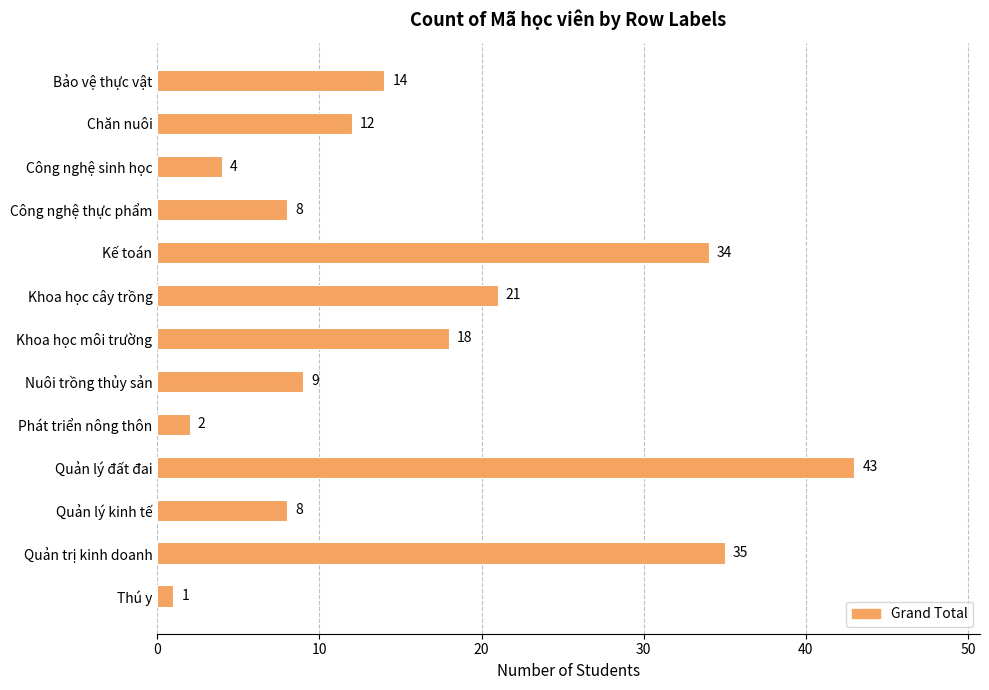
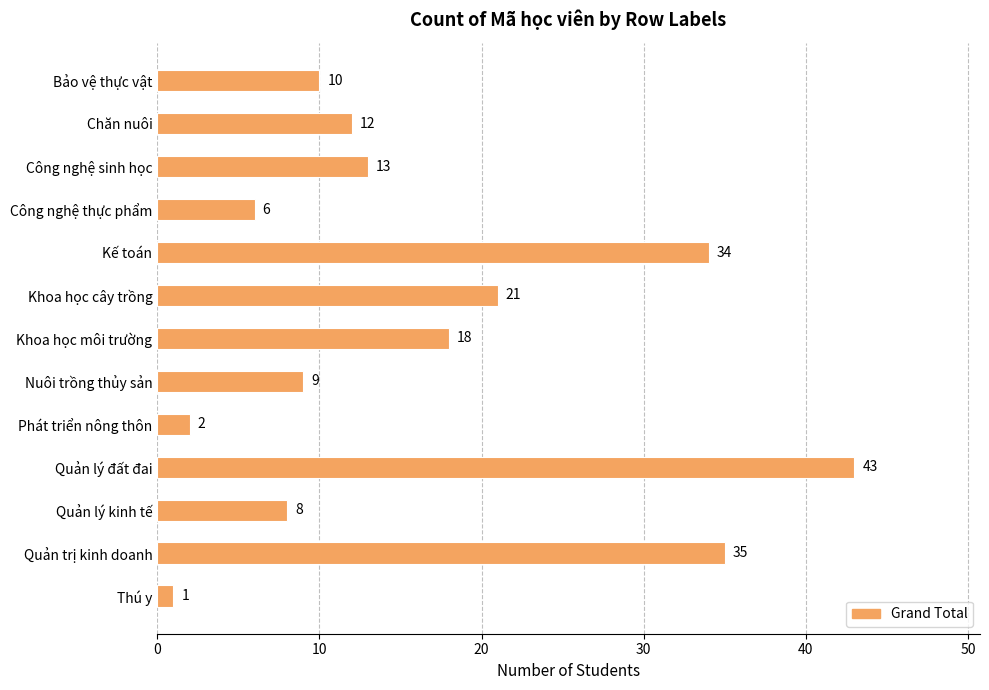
  {
-   "Bảo vệ thực vật": 14,
+   "Bảo vệ thực vật": 10,
    "Chăn nuôi": 12,
-   "Công nghệ sinh học": 4,
-   "Công nghệ thực phẩm": 8,
+   "Công nghệ sinh học": 13,
+   "Công nghệ thực phẩm": 6,
    "Kế toán": 34,
    "Khoa học cây trồng": 21,
    "Khoa học môi trường": 18,
    "Nuôi trồng thủy sản": 9,
    "Phát triển nông thôn": 2,
    "Quản lý đất đai": 43,
    "Quản lý kinh tế": 8,
    "Quản trị kinh doanh": 35,
    "Thú y": 1
  }
